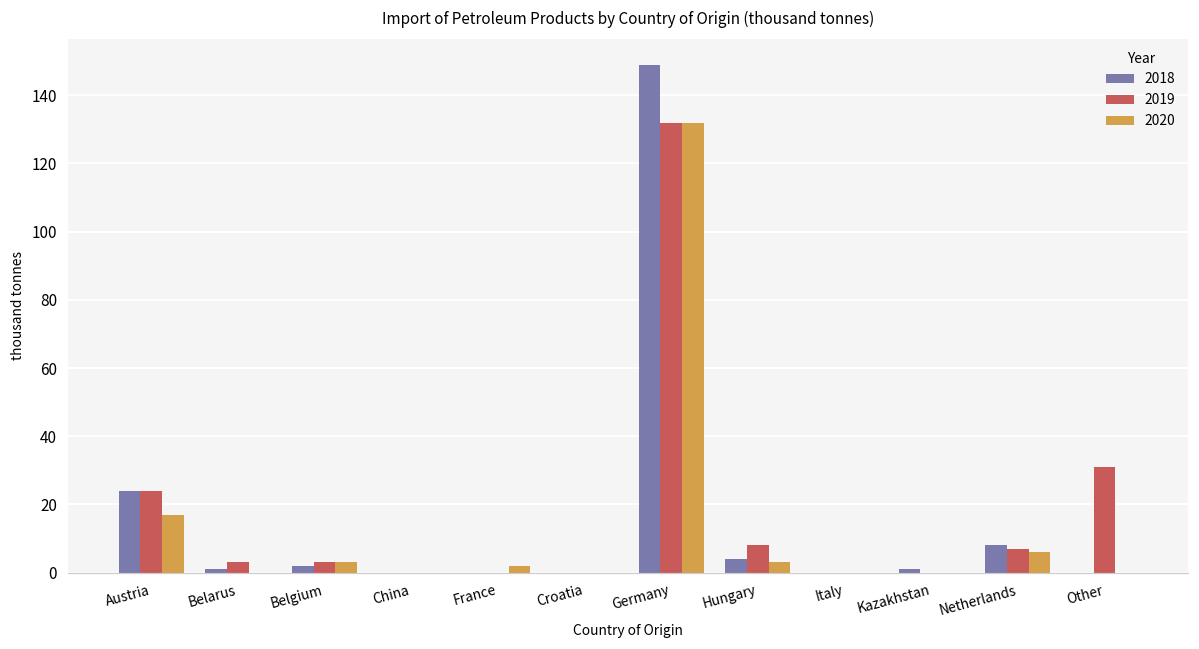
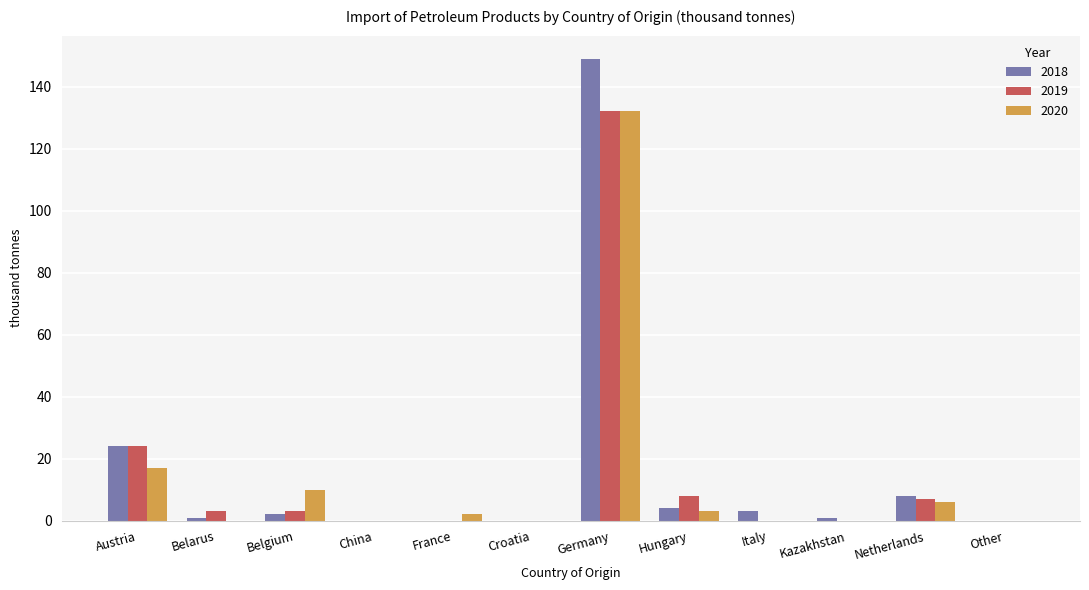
  {
    "2018": {
      "Austria": 24,
      "Belarus": 1,
      "Belgium": 2,
      "China": 0,
      "France": 0,
      "Croatia": 0,
      "Germany": 149,
      "Hungary": 4,
-     "Italy": 0,
+     "Italy": 3,
      "Kazakhstan": 1,
      "Netherlands": 8,
      "Other": 0
    },
    "2019": {
      "Austria": 24,
      "Belarus": 3,
      "Belgium": 3,
      "China": 0,
      "France": 0,
      "Croatia": 0,
      "Germany": 132,
      "Hungary": 8,
      "Italy": 0,
      "Kazakhstan": 0,
      "Netherlands": 7,
-     "Other": 31
+     "Other": 0
    },
    "2020": {
      "Austria": 17,
      "Belarus": 0,
-     "Belgium": 3,
+     "Belgium": 10,
      "China": 0,
      "France": 2,
      "Croatia": 0,
      "Germany": 132,
      "Hungary": 3,
      "Italy": 0,
      "Kazakhstan": 0,
      "Netherlands": 6,
      "Other": 0
    }
  }
